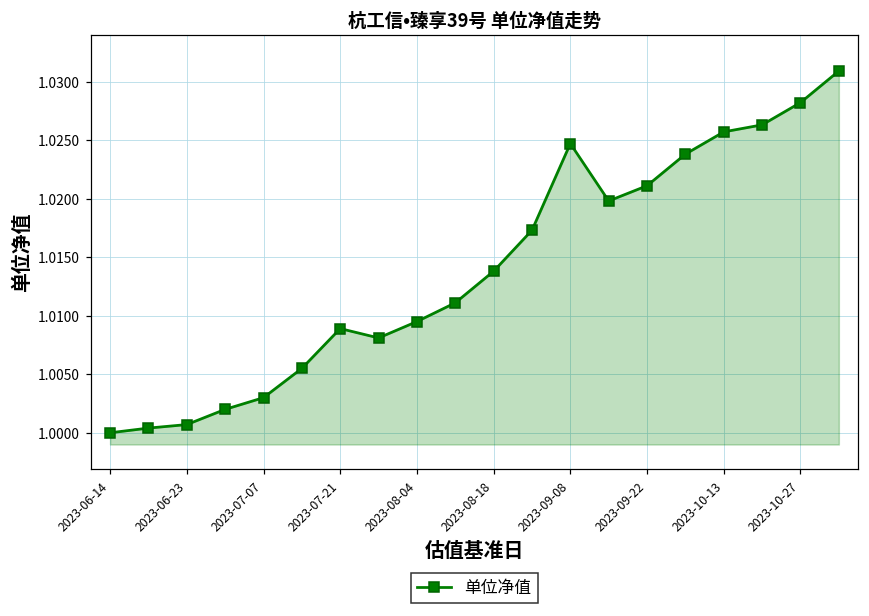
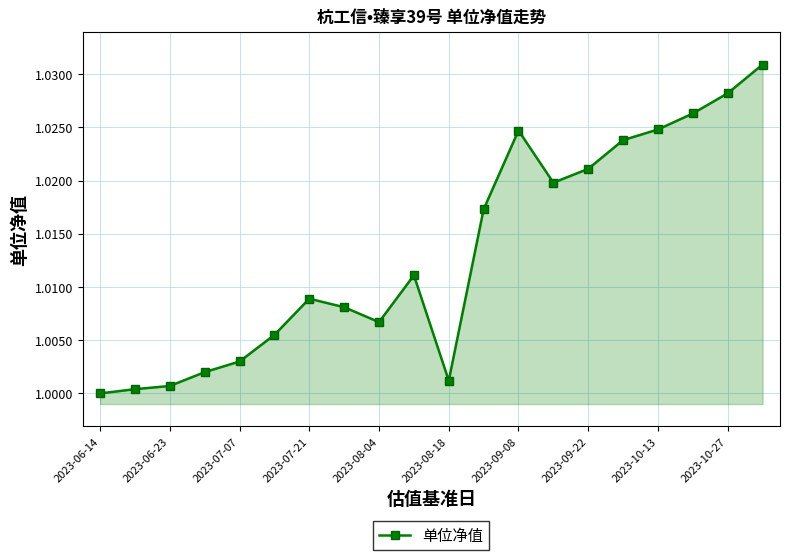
  {
    "2023-06-14": 1.0000,
    "2023-06-23": 1.0007,
    "2023-07-07": 1.0030,
    "2023-07-21": 1.0089,
-   "2023-08-04": 1.0095,
-   "2023-08-18": 1.0138,
+   "2023-08-04": 1.0067,
+   "2023-08-18": 1.0012,
    "2023-09-08": 1.0247,
    "2023-09-22": 1.0211,
-   "2023-10-13": 1.0257,
+   "2023-10-13": 1.0248,
    "2023-10-27": 1.0282
  }
